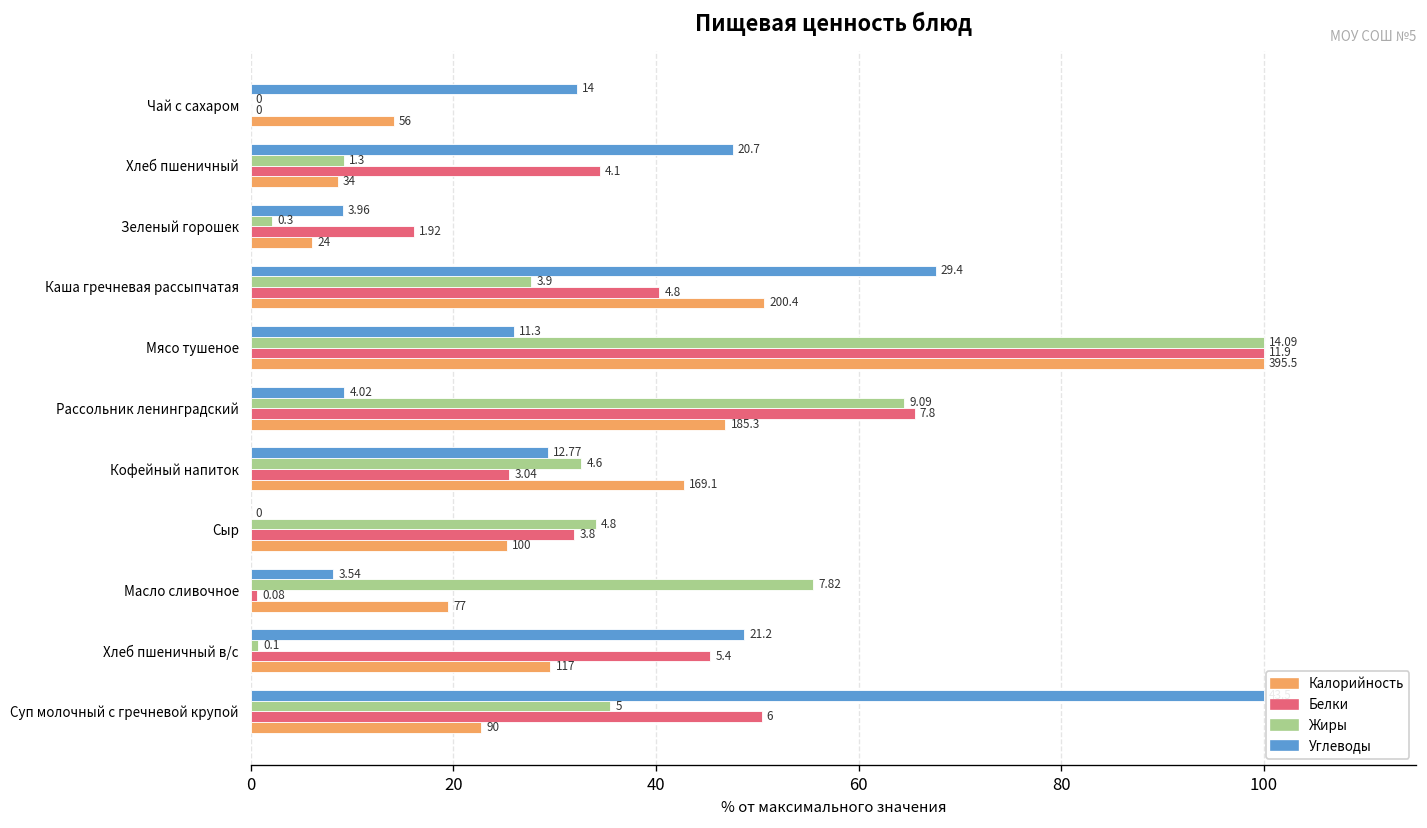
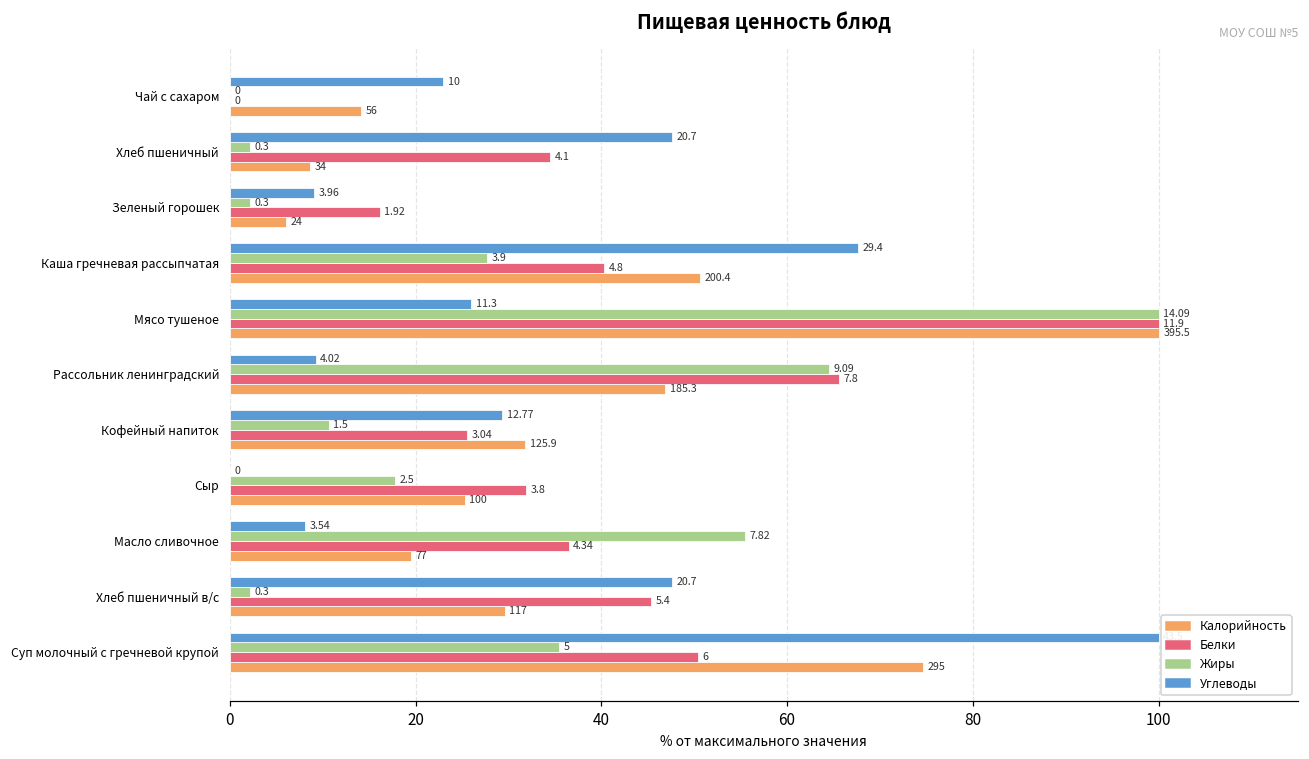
  {
    "Калорийность": {
-     "Кофейный напиток": 169.1,
-     "Суп молочный с гречневой крупой": 90
+     "Кофейный напиток": 125.9,
+     "Суп молочный с гречневой крупой": 295
    },
    "Белки": {
      "Чай с сахаром": 0,
-     "Масло сливочное": 0.08
+     "Масло сливочное": 4.34
    },
    "Жиры": {
      "Чай с сахаром": 0,
-     "Хлеб пшеничный": 1.3,
-     "Кофейный напиток": 4.6,
-     "Сыр": 4.8,
-     "Хлеб пшеничный в/с": 0.1
+     "Хлеб пшеничный": 0.3,
+     "Кофейный напиток": 1.5,
+     "Сыр": 2.5,
+     "Хлеб пшеничный в/с": 0.3
    },
    "Углеводы": {
-     "Чай с сахаром": 14,
+     "Чай с сахаром": 10,
      "Сыр": 0,
-     "Хлеб пшеничный в/с": 21.2
+     "Хлеб пшеничный в/с": 20.7
    }
  }
